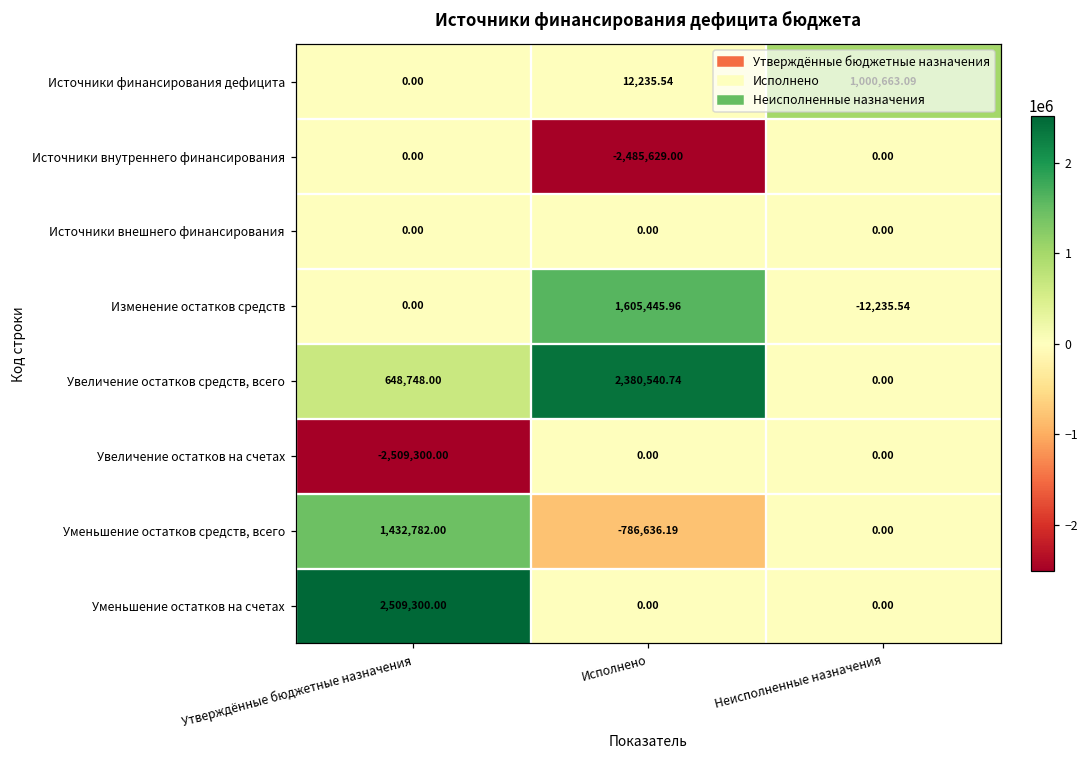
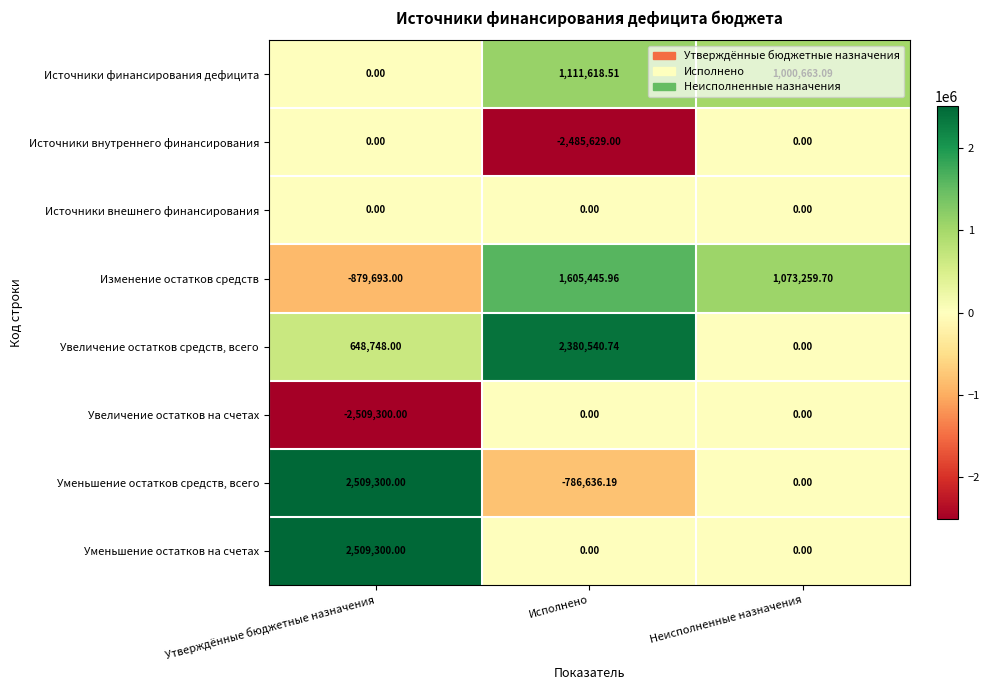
  {
    "Источники финансирования дефицита": {
      "Утверждённые бюджетные назначения": "0.00",
-     "Исполнено": "12,235.54"
+     "Исполнено": "1,111,618.51"
    },
    "Источники внутреннего финансирования": {
      "Утверждённые бюджетные назначения": "0.00",
      "Исполнено": "-2,485,629.00",
      "Неисполненные назначения": "0.00"
    },
    "Источники внешнего финансирования": {
      "Утверждённые бюджетные назначения": "0.00",
      "Исполнено": "0.00",
      "Неисполненные назначения": "0.00"
    },
    "Изменение остатков средств": {
-     "Утверждённые бюджетные назначения": "0.00",
+     "Утверждённые бюджетные назначения": "-879,693.00",
      "Исполнено": "1,605,445.96",
-     "Неисполненные назначения": "-12,235.54"
+     "Неисполненные назначения": "1,073,259.70"
    },
    "Увеличение остатков средств, всего": {
      "Утверждённые бюджетные назначения": "648,748.00",
      "Исполнено": "2,380,540.74",
      "Неисполненные назначения": "0.00"
    },
    "Увеличение остатков на счетах": {
      "Утверждённые бюджетные назначения": "-2,509,300.00",
      "Исполнено": "0.00",
      "Неисполненные назначения": "0.00"
    },
    "Уменьшение остатков средств, всего": {
-     "Утверждённые бюджетные назначения": "1,432,782.00",
+     "Утверждённые бюджетные назначения": "2,509,300.00",
      "Исполнено": "-786,636.19",
      "Неисполненные назначения": "0.00"
    },
    "Уменьшение остатков на счетах": {
      "Утверждённые бюджетные назначения": "2,509,300.00",
      "Исполнено": "0.00",
      "Неисполненные назначения": "0.00"
    }
  }
